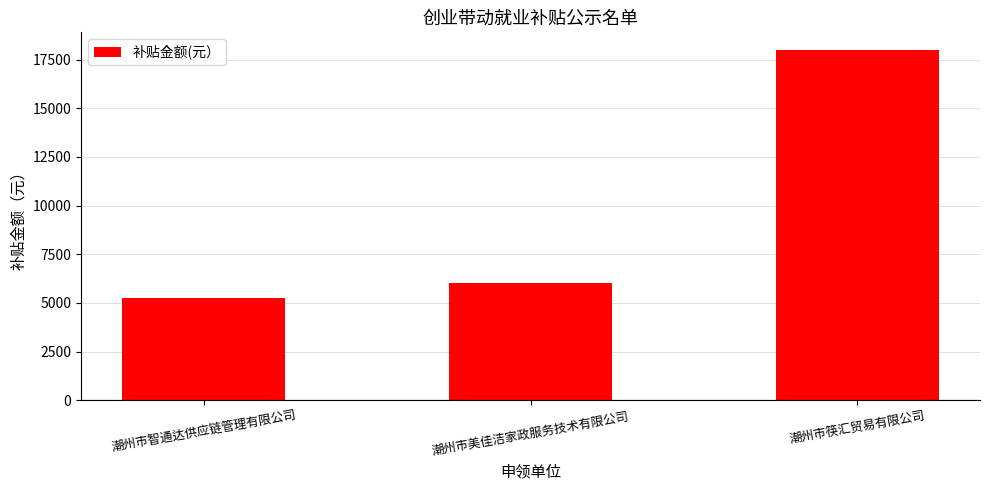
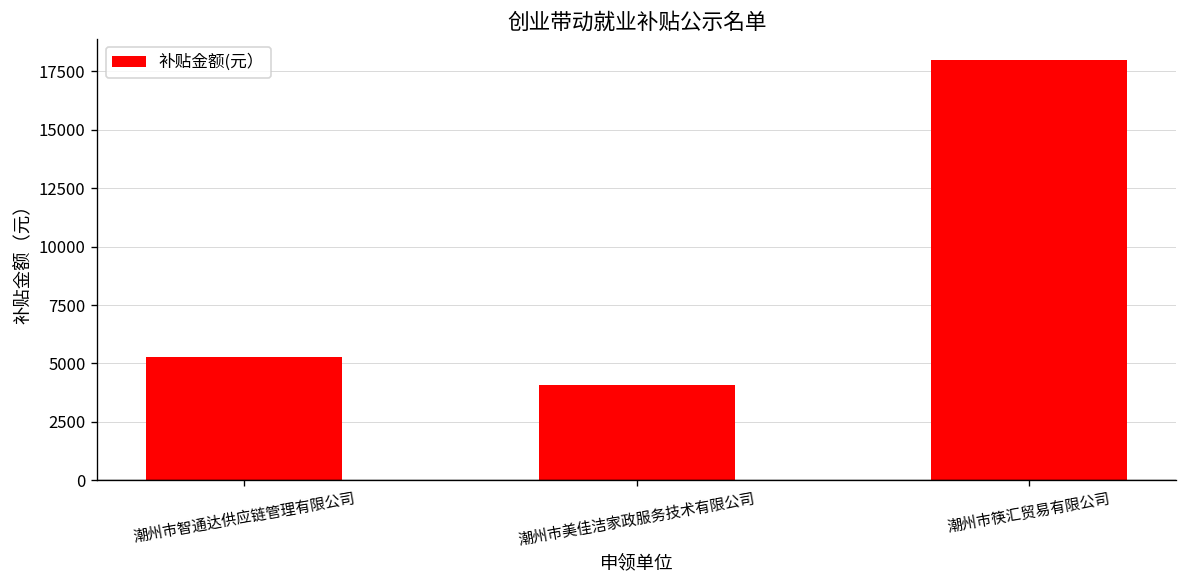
  {
    "潮州市智通达供应链管理有限公司": 5300,
-   "潮州市美佳洁家政服务技术有限公司": 6000,
+   "潮州市美佳洁家政服务技术有限公司": 4100,
    "潮州市筷汇贸易有限公司": 18000
  }
